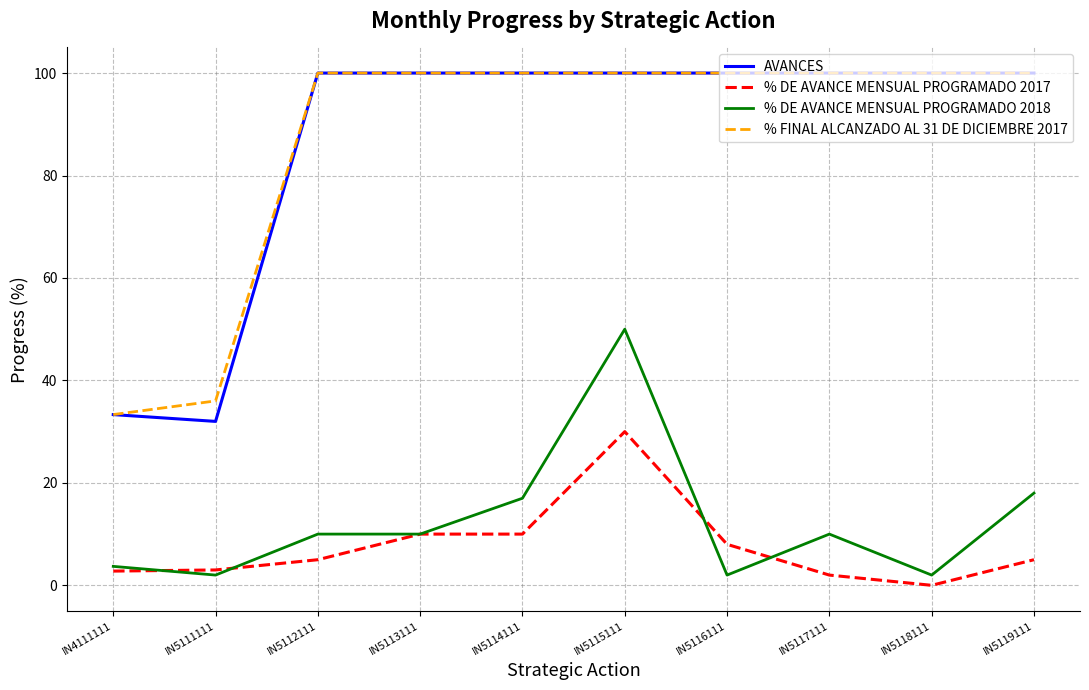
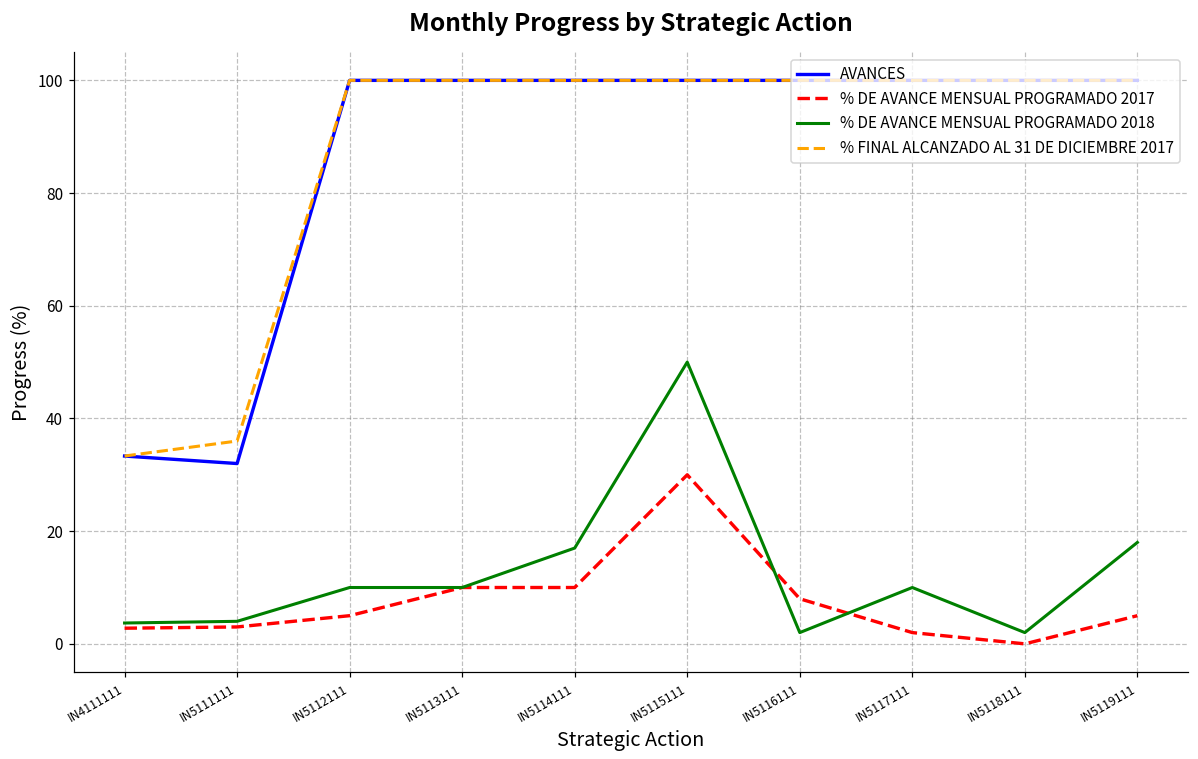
  {
    "AVANCES": {
      "IN5111111": 32
    },
    "% DE AVANCE MENSUAL PROGRAMADO 2017": {
      "IN4111111": 3,
      "IN5111111": 3,
      "IN5112111": 5,
      "IN5114111": 10,
      "IN5115111": 30,
      "IN5116111": 8,
      "IN5117111": 2,
      "IN5118111": 0,
      "IN5119111": 5
    },
    "% DE AVANCE MENSUAL PROGRAMADO 2018": {
      "IN4111111": 4,
-     "IN5111111": 2,
+     "IN5111111": 4,
      "IN5112111": 10,
      "IN5114111": 17,
      "IN5115111": 50,
      "IN5116111": 2,
      "IN5117111": 10,
      "IN5118111": 2,
      "IN5119111": 18
    },
    "% FINAL ALCANZADO AL 31 DE DICIEMBRE 2017": {
      "IN5111111": 36
    }
  }
